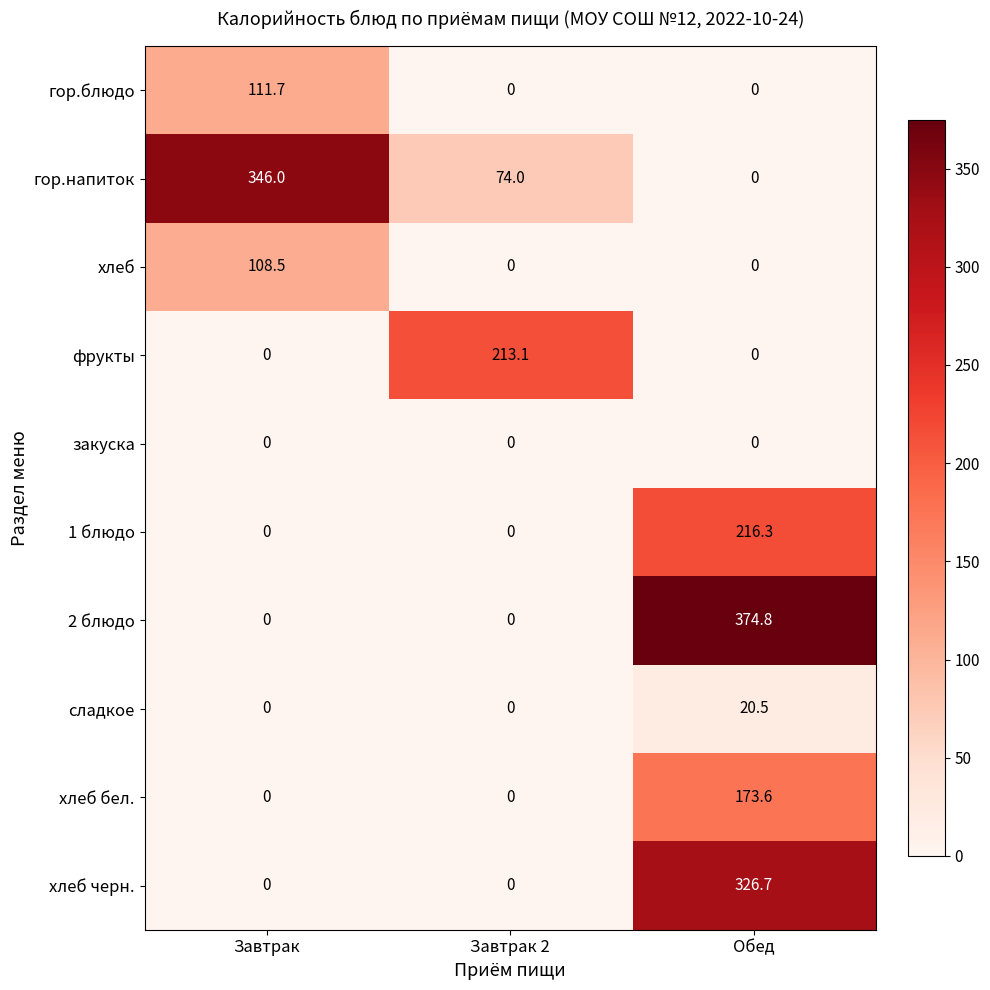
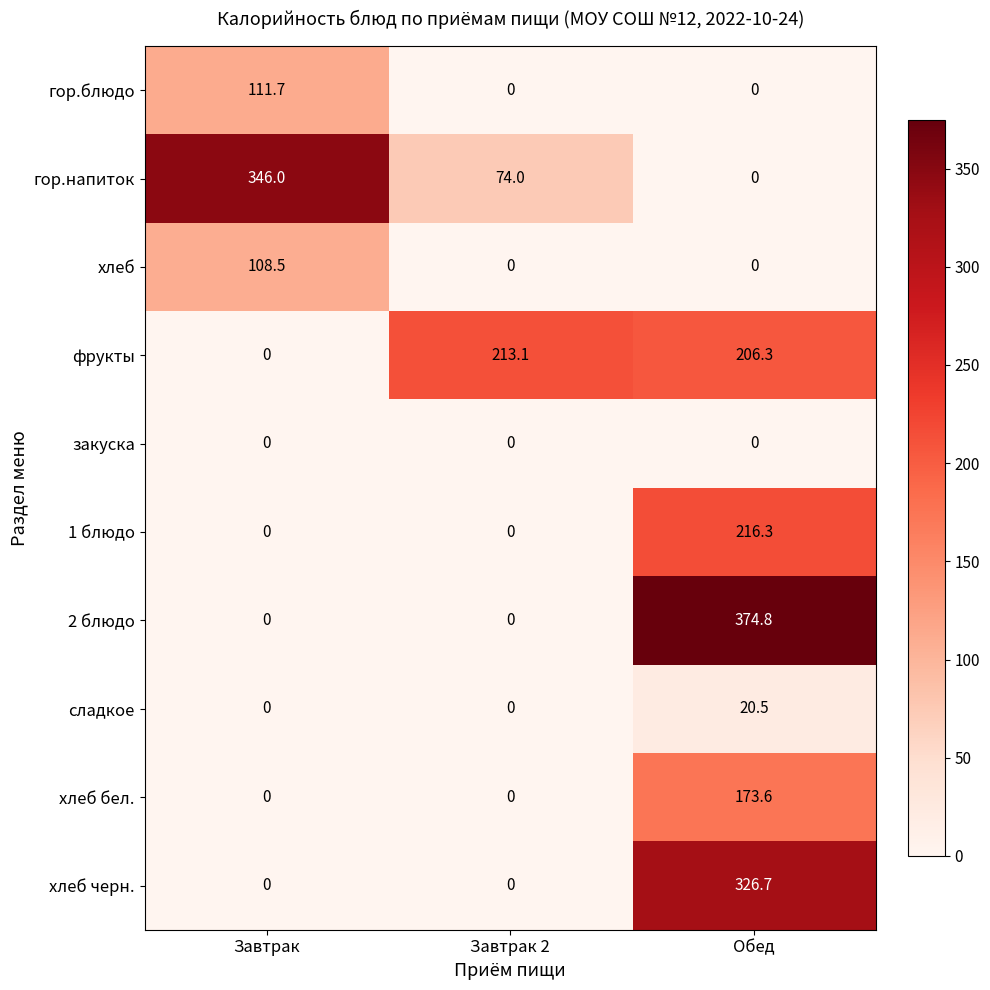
  {
    "гор.блюдо": {
      "Завтрак": 111.7,
      "Завтрак 2": 0,
      "Обед": 0
    },
    "гор.напиток": {
      "Завтрак": 346.0,
      "Завтрак 2": 74.0,
      "Обед": 0
    },
    "хлеб": {
      "Завтрак": 108.5,
      "Завтрак 2": 0,
      "Обед": 0
    },
    "фрукты": {
      "Завтрак": 0,
      "Завтрак 2": 213.1,
-     "Обед": 0
+     "Обед": 206.3
    },
    "закуска": {
      "Завтрак": 0,
      "Завтрак 2": 0,
      "Обед": 0
    },
    "1 блюдо": {
      "Завтрак": 0,
      "Завтрак 2": 0,
      "Обед": 216.3
    },
    "2 блюдо": {
      "Завтрак": 0,
      "Завтрак 2": 0,
      "Обед": 374.8
    },
    "сладкое": {
      "Завтрак": 0,
      "Завтрак 2": 0,
      "Обед": 20.5
    },
    "хлеб бел.": {
      "Завтрак": 0,
      "Завтрак 2": 0,
      "Обед": 173.6
    },
    "хлеб черн.": {
      "Завтрак": 0,
      "Завтрак 2": 0,
      "Обед": 326.7
    }
  }
